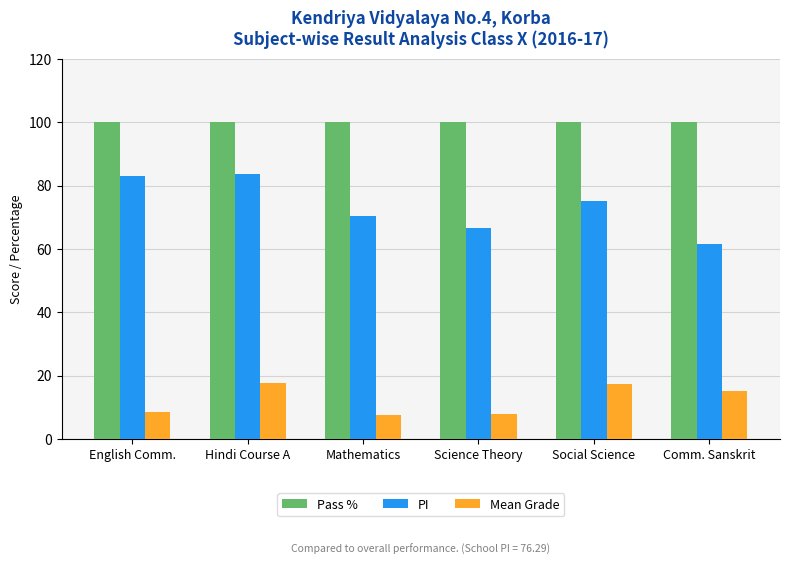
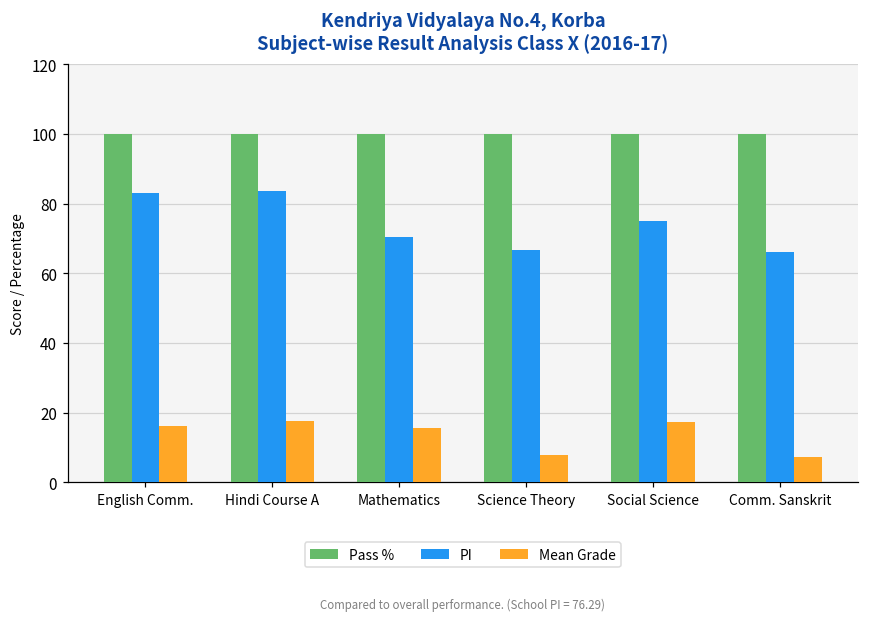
  {
    "Pass %": {
      "English Comm.": 100,
      "Hindi Course A": 100,
      "Mathematics": 100,
      "Science Theory": 100,
      "Social Science": 100,
      "Comm. Sanskrit": 100
    },
    "PI": {
      "English Comm.": 83,
      "Hindi Course A": 84,
      "Mathematics": 71,
      "Science Theory": 67,
      "Social Science": 75,
-     "Comm. Sanskrit": 62
+     "Comm. Sanskrit": 66
    },
    "Mean Grade": {
-     "English Comm.": 8,
+     "English Comm.": 16,
      "Hindi Course A": 18,
-     "Mathematics": 8,
+     "Mathematics": 16,
      "Science Theory": 8,
      "Social Science": 17,
-     "Comm. Sanskrit": 15
+     "Comm. Sanskrit": 7
    }
  }
